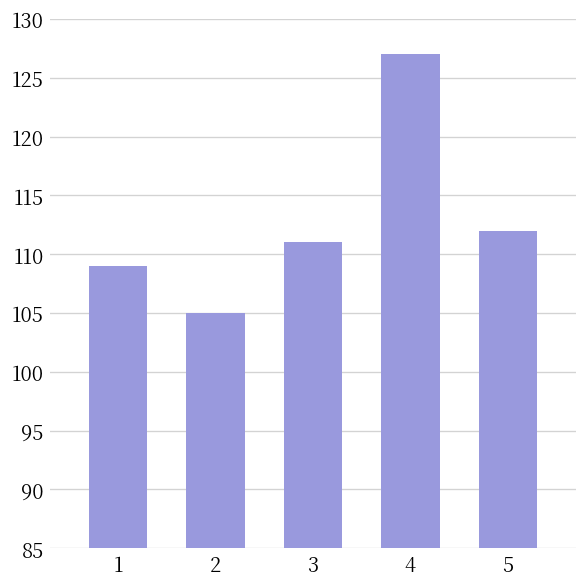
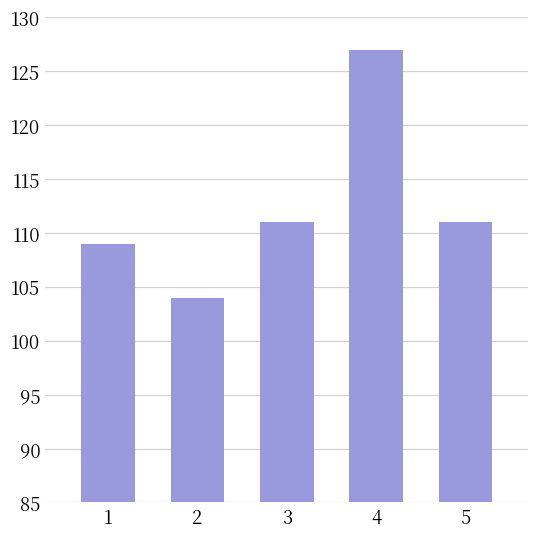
  {
    "1": 109,
-   "2": 105,
+   "2": 104,
    "3": 111,
    "4": 127,
-   "5": 112
+   "5": 111
  }
